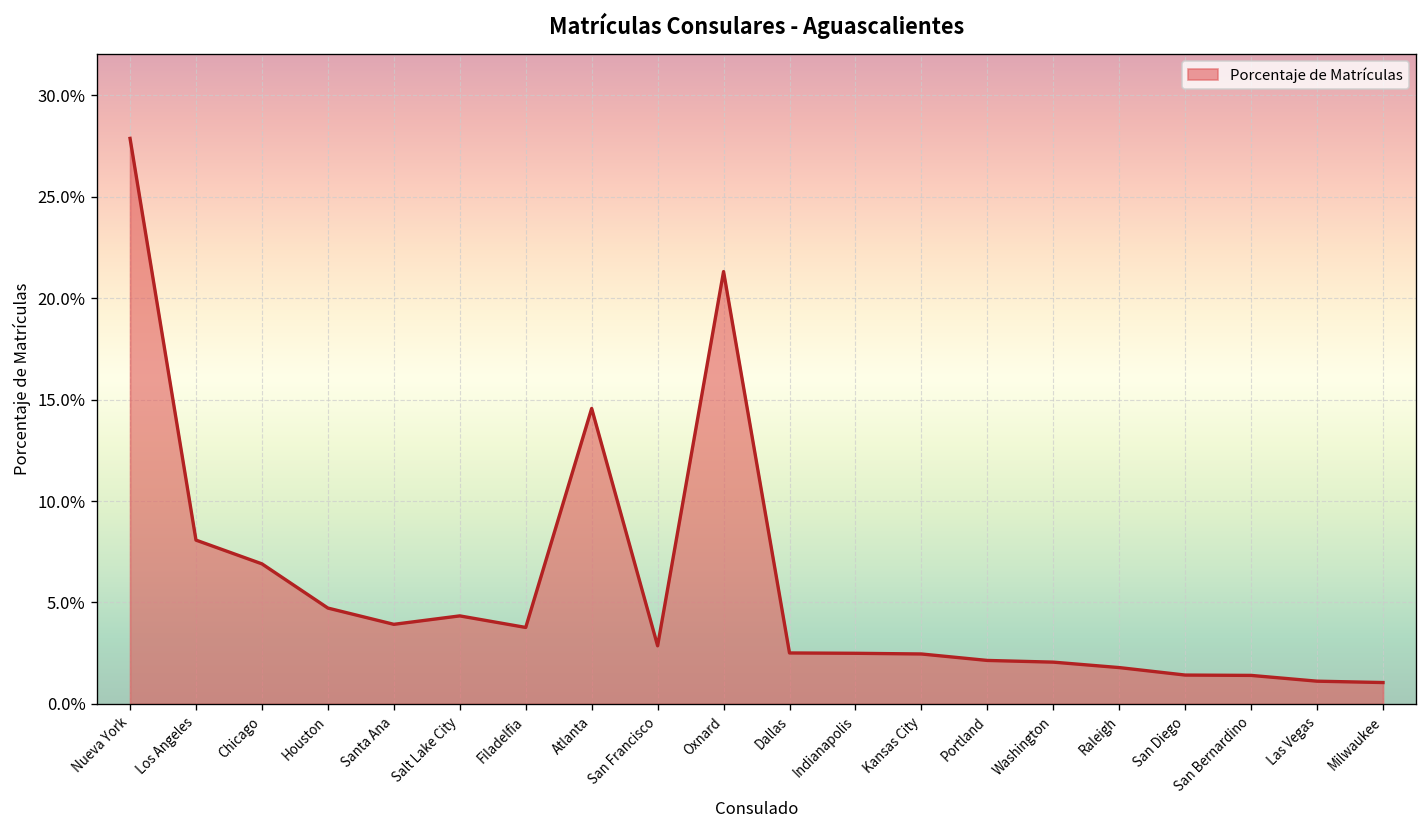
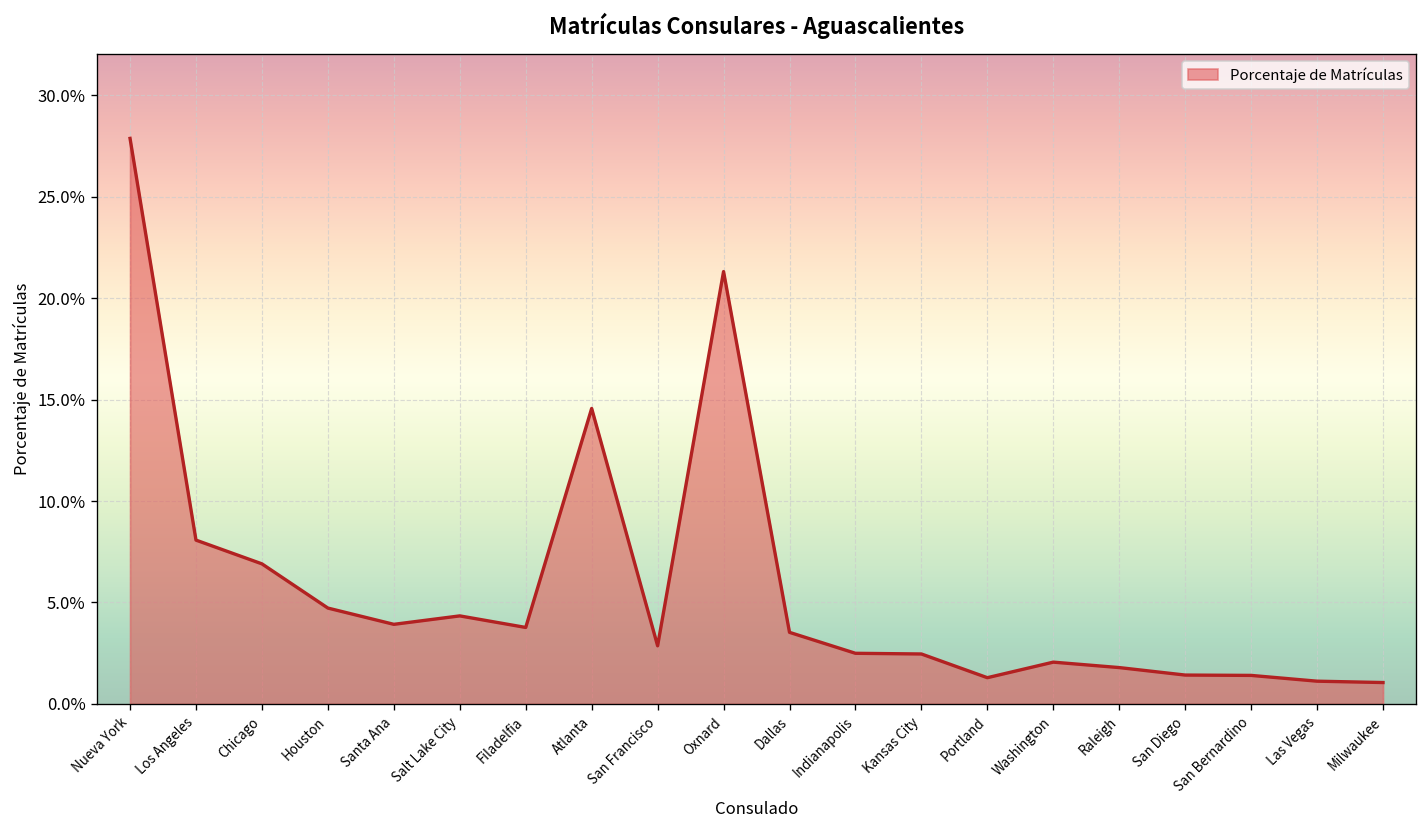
  {
    "Nueva York": "27.9%",
    "Los Angeles": "8.1%",
    "Chicago": "6.9%",
    "Houston": "4.7%",
    "Santa Ana": "3.9%",
    "Salt Lake City": "4.3%",
    "Filadelfia": "3.8%",
    "Atlanta": "14.6%",
    "San Francisco": "2.9%",
    "Oxnard": "21.3%",
-   "Dallas": "2.5%",
+   "Dallas": "3.5%",
    "Indianapolis": "2.5%",
    "Kansas City": "2.5%",
-   "Portland": "2.1%",
+   "Portland": "1.3%",
    "Washington": "2.1%",
    "Raleigh": "1.8%",
    "San Diego": "1.4%",
    "San Bernardino": "1.4%",
    "Las Vegas": "1.1%",
    "Milwaukee": "1.1%"
  }
